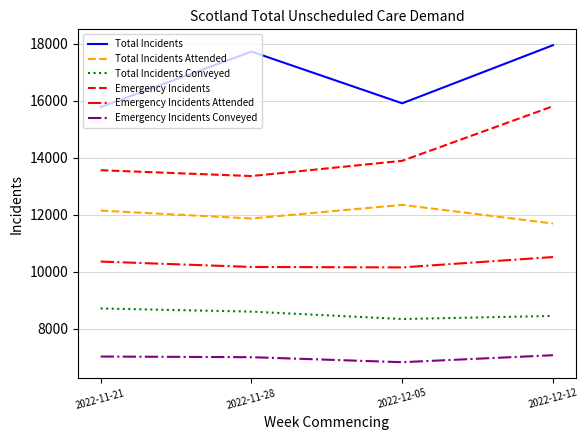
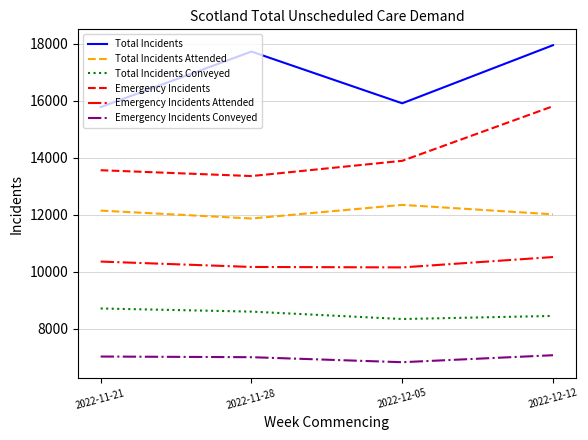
  {
    "Total Incidents": {
      "2022-12-05": 15900,
      "2022-12-12": 18000
    },
    "Total Incidents Attended": {
      "2022-11-21": 12200,
      "2022-11-28": 11900,
      "2022-12-05": 12400,
-     "2022-12-12": 11700
+     "2022-12-12": 12000
    },
    "Total Incidents Conveyed": {
      "2022-11-21": 8700,
      "2022-11-28": 8600,
      "2022-12-05": 8300,
      "2022-12-12": 8500
    },
    "Emergency Incidents Conveyed": {
      "2022-11-21": 7000,
      "2022-11-28": 7000,
      "2022-12-05": 6800,
      "2022-12-12": 7100
    }
  }
